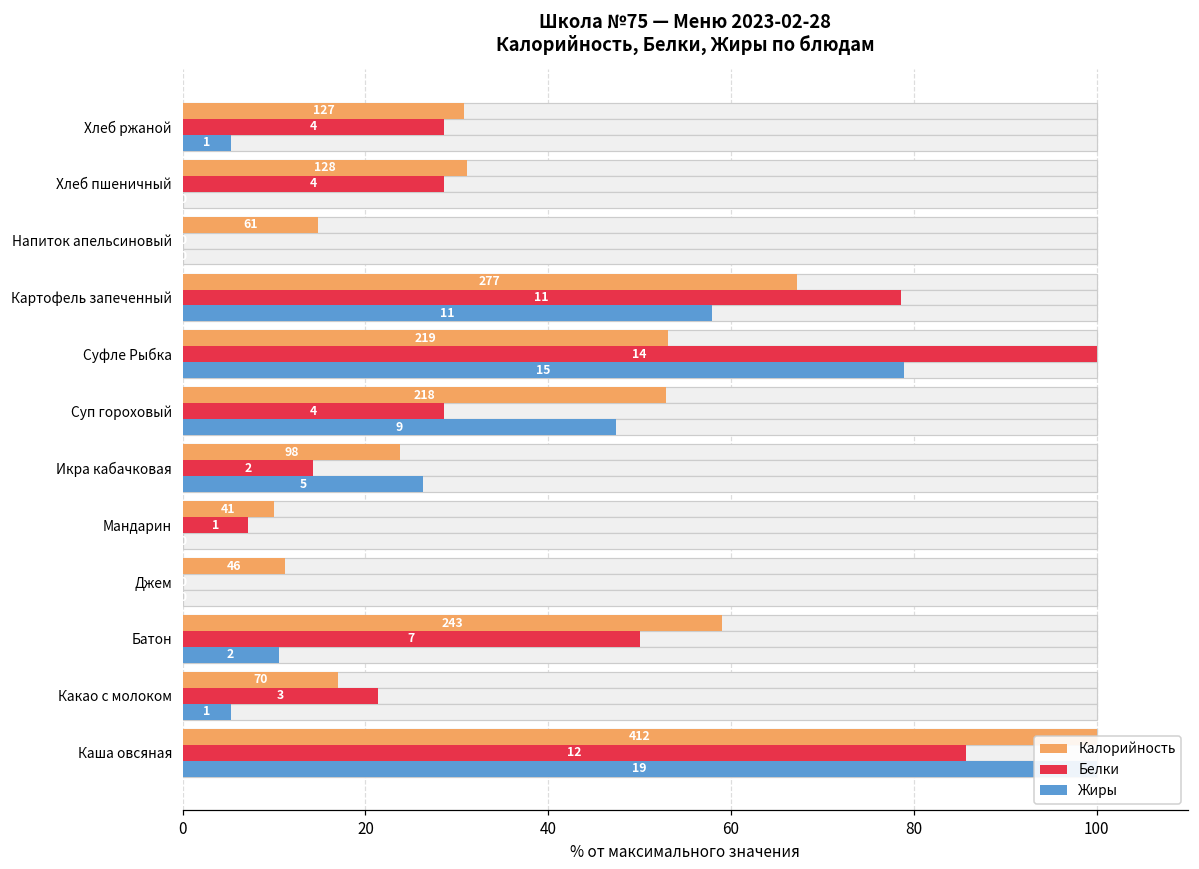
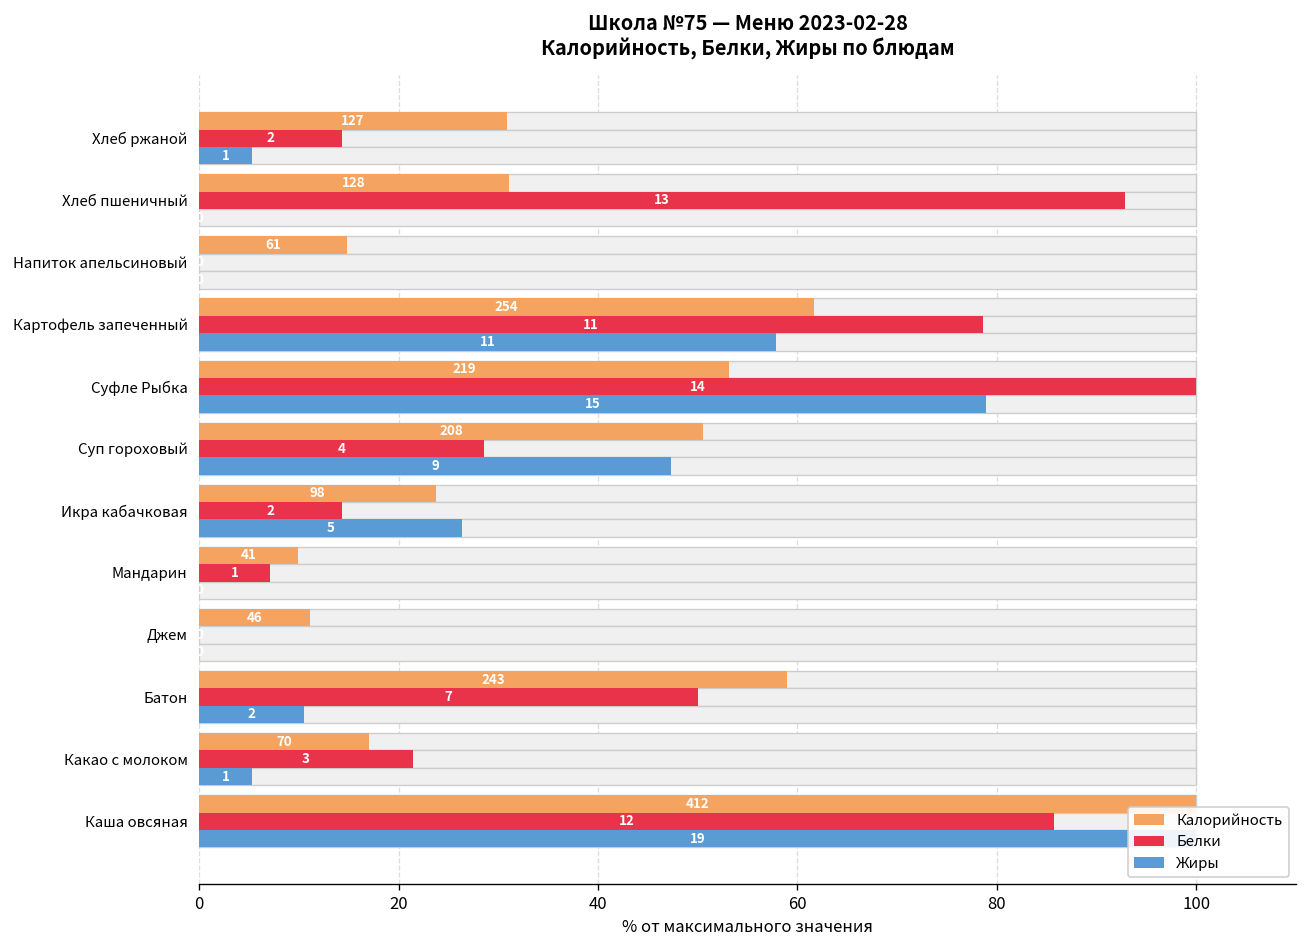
  {
    "Калорийность": {
-     "Картофель запеченный": 277,
-     "Суп гороховый": 218
+     "Картофель запеченный": 254,
+     "Суп гороховый": 208
    },
    "Белки": {
-     "Хлеб ржаной": 4,
-     "Хлеб пшеничный": 4
+     "Хлеб ржаной": 2,
+     "Хлеб пшеничный": 13
    },
    "Жиры": {
      "Хлеб пшеничный": 0,
      "Напиток апельсиновый": 0,
      "Мандарин": 0,
      "Джем": 0
    }
  }
